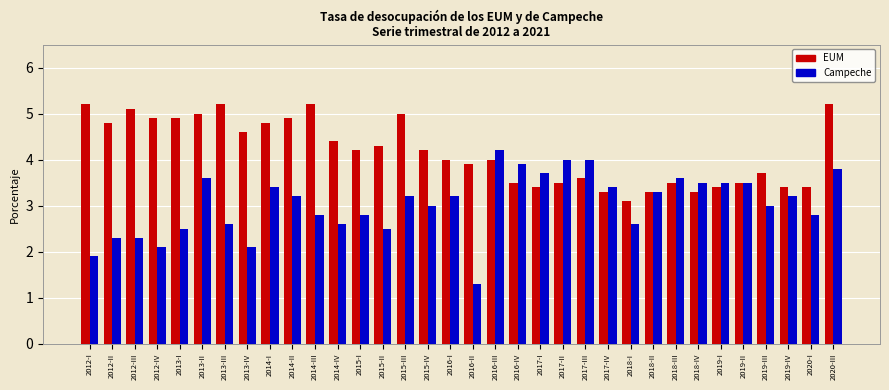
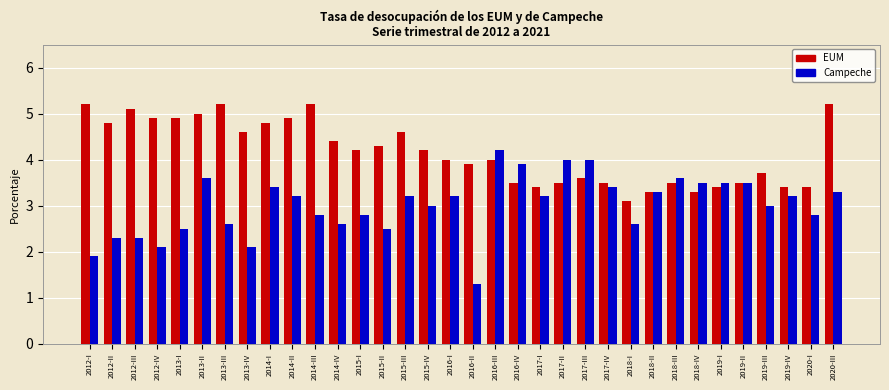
  {
    "EUM": {
      "2012-I": 5.2,
      "2012-II": 4.8,
      "2012-III": 5.1,
      "2012-IV": 4.9,
      "2013-I": 4.9,
      "2013-II": 5.0,
      "2013-III": 5.2,
      "2013-IV": 4.6,
      "2014-I": 4.8,
      "2014-II": 4.9,
      "2014-III": 5.2,
      "2014-IV": 4.4,
      "2015-I": 4.2,
      "2015-II": 4.3,
-     "2015-III": 5.0,
+     "2015-III": 4.6,
      "2015-IV": 4.2,
      "2016-I": 4.0,
      "2016-II": 3.9,
      "2016-III": 4.0,
      "2016-IV": 3.5,
      "2017-I": 3.4,
      "2017-II": 3.5,
      "2017-III": 3.6,
-     "2017-IV": 3.3,
+     "2017-IV": 3.5,
      "2018-I": 3.1,
      "2018-II": 3.3,
      "2018-III": 3.5,
      "2018-IV": 3.3,
      "2019-I": 3.4,
      "2019-II": 3.5,
      "2019-III": 3.7,
      "2019-IV": 3.4,
      "2020-I": 3.4,
      "2020-III": 5.2
    },
    "Campeche": {
      "2012-I": 1.9,
      "2012-II": 2.3,
      "2012-III": 2.3,
      "2012-IV": 2.1,
      "2013-I": 2.5,
      "2013-II": 3.6,
      "2013-III": 2.6,
      "2013-IV": 2.1,
      "2014-I": 3.4,
      "2014-II": 3.2,
      "2014-III": 2.8,
      "2014-IV": 2.6,
      "2015-I": 2.8,
      "2015-II": 2.5,
      "2015-III": 3.2,
      "2015-IV": 3.0,
      "2016-I": 3.2,
      "2016-II": 1.3,
      "2016-III": 4.2,
      "2016-IV": 3.9,
-     "2017-I": 3.7,
+     "2017-I": 3.2,
      "2017-II": 4.0,
      "2017-III": 4.0,
      "2017-IV": 3.4,
      "2018-I": 2.6,
      "2018-II": 3.3,
      "2018-III": 3.6,
      "2018-IV": 3.5,
      "2019-I": 3.5,
      "2019-II": 3.5,
      "2019-III": 3.0,
      "2019-IV": 3.2,
      "2020-I": 2.8,
-     "2020-III": 3.8
+     "2020-III": 3.3
    }
  }
